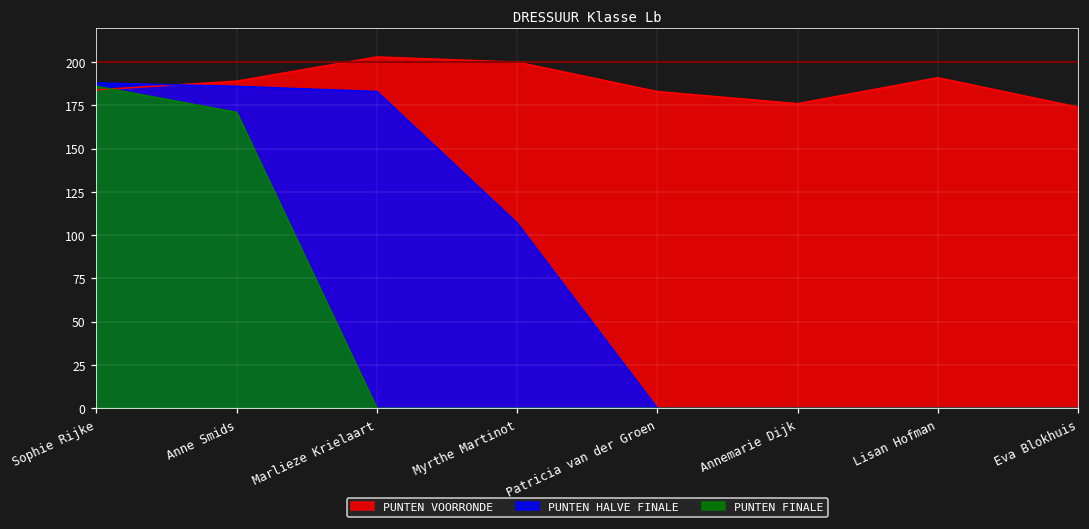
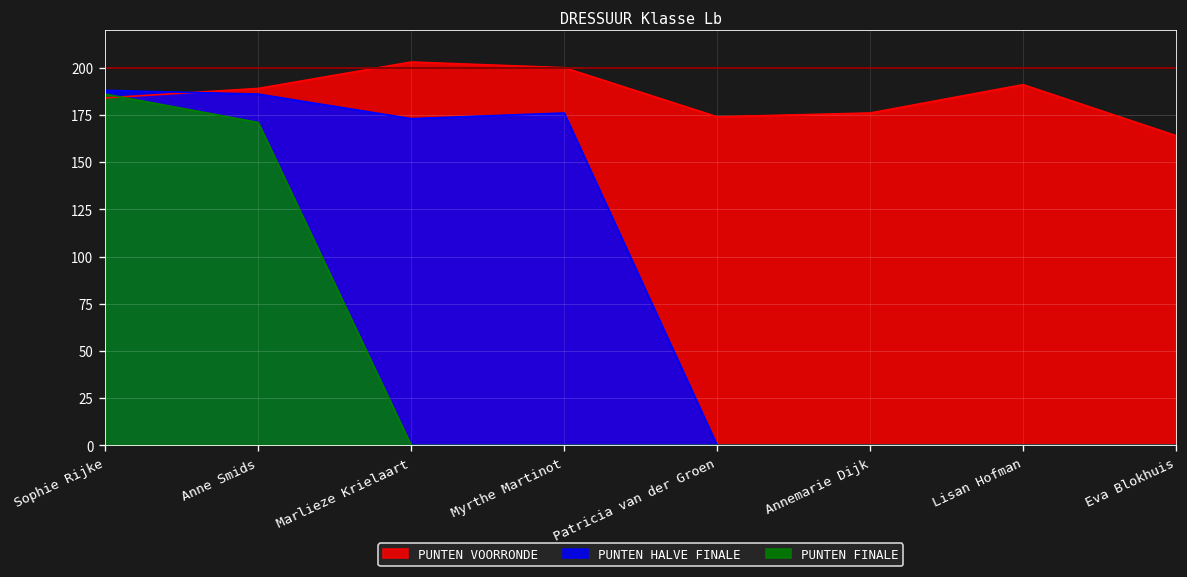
  {
    "PUNTEN VOORRONDE": {
      "Sophie Rijke": 184,
      "Anne Smids": 189,
      "Marlieze Krielaart": 203,
      "Myrthe Martinot": 200,
-     "Patricia van der Groen": 183,
+     "Patricia van der Groen": 174,
      "Annemarie Dijk": 176,
      "Lisan Hofman": 191,
-     "Eva Blokhuis": 174
+     "Eva Blokhuis": 164
    },
    "PUNTEN HALVE FINALE": {
      "Sophie Rijke": 188,
      "Anne Smids": 186,
-     "Marlieze Krielaart": 183,
-     "Myrthe Martinot": 107
+     "Marlieze Krielaart": 173,
+     "Myrthe Martinot": 176
    },
    "PUNTEN FINALE": {
      "Sophie Rijke": 186,
      "Anne Smids": 171,
      "Marlieze Krielaart": 0,
      "Myrthe Martinot": 0
    }
  }
